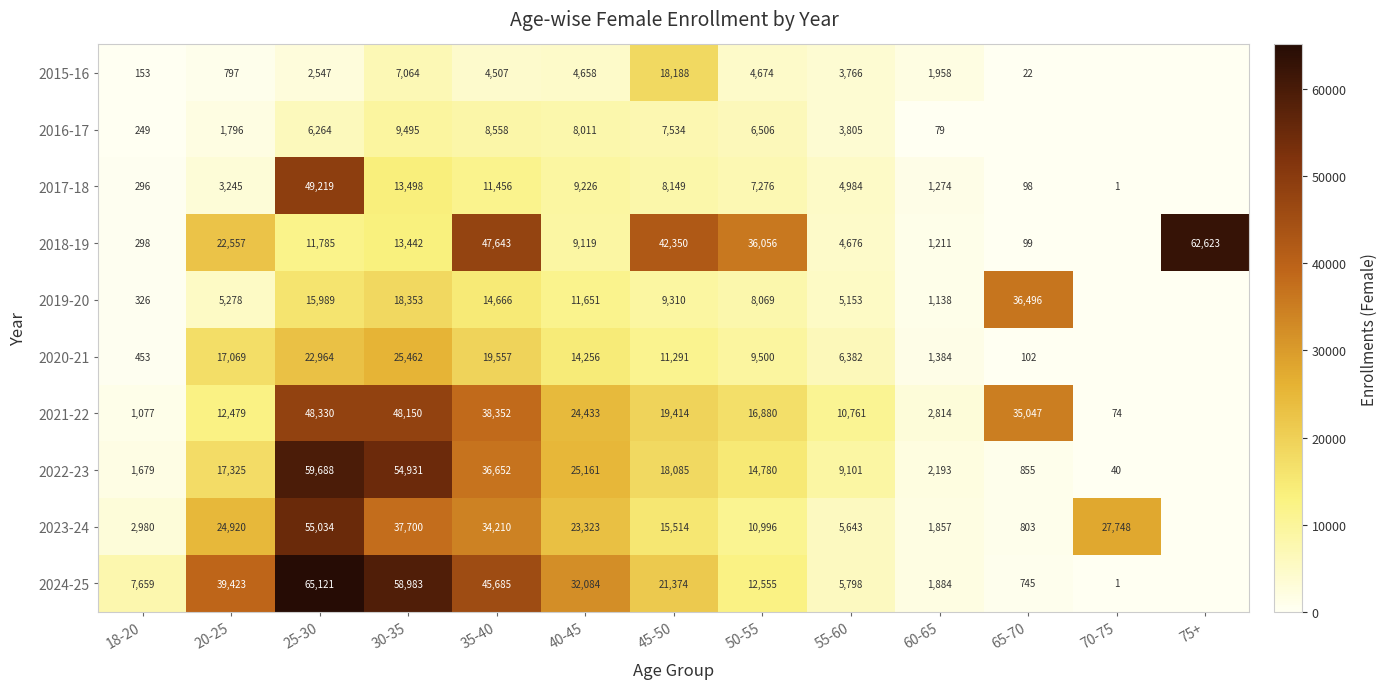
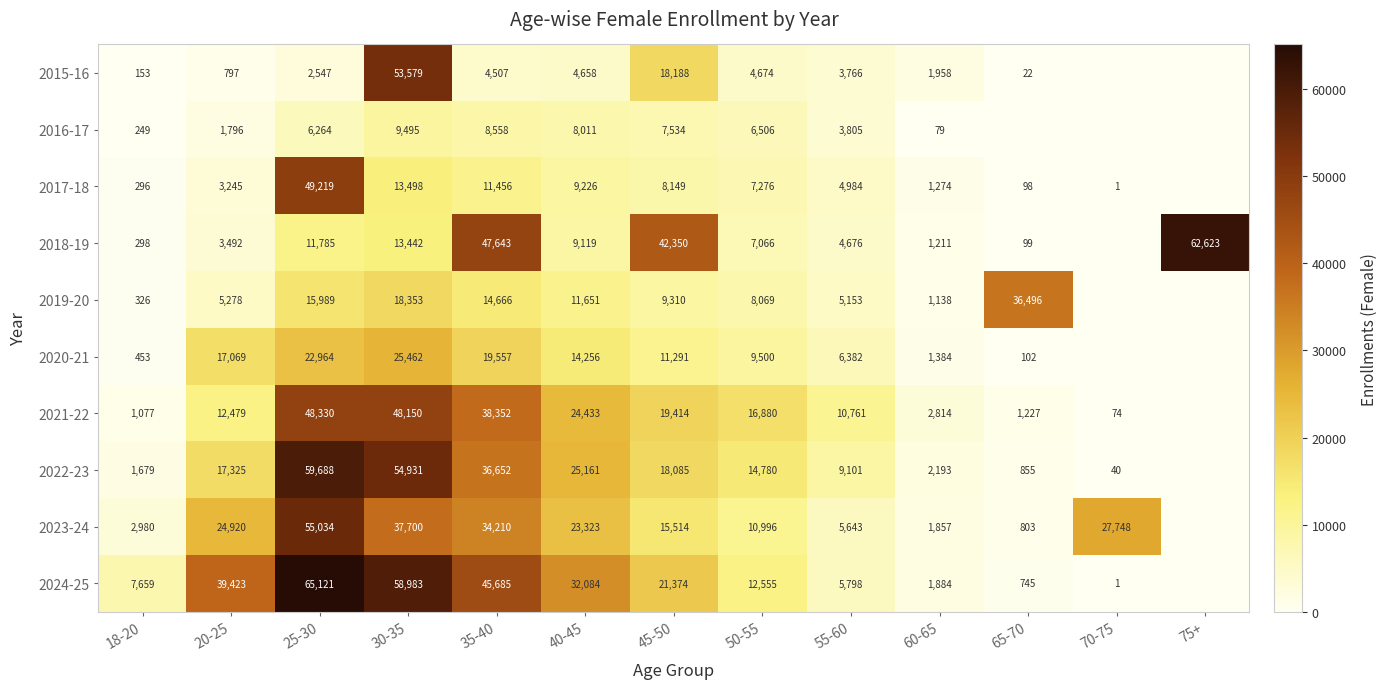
  {
    "2015-16": {
      "18-20": "153",
      "20-25": "797",
      "25-30": "2,547",
-     "30-35": "7,064",
+     "30-35": "53,579",
      "35-40": "4,507",
      "40-45": "4,658",
      "45-50": "18,188",
      "50-55": "4,674",
      "55-60": "3,766",
      "60-65": "1,958",
      "65-70": "22"
    },
    "2016-17": {
      "18-20": "249",
      "20-25": "1,796",
      "25-30": "6,264",
      "30-35": "9,495",
      "35-40": "8,558",
      "40-45": "8,011",
      "45-50": "7,534",
      "50-55": "6,506",
      "55-60": "3,805",
      "60-65": "79"
    },
    "2017-18": {
      "18-20": "296",
      "20-25": "3,245",
      "25-30": "49,219",
      "30-35": "13,498",
      "35-40": "11,456",
      "40-45": "9,226",
      "45-50": "8,149",
      "50-55": "7,276",
      "55-60": "4,984",
      "60-65": "1,274",
      "65-70": "98",
      "70-75": "1"
    },
    "2018-19": {
      "18-20": "298",
-     "20-25": "22,557",
+     "20-25": "3,492",
      "25-30": "11,785",
      "30-35": "13,442",
      "35-40": "47,643",
      "40-45": "9,119",
      "45-50": "42,350",
-     "50-55": "36,056",
+     "50-55": "7,066",
      "55-60": "4,676",
      "60-65": "1,211",
      "65-70": "99",
      "75+": "62,623"
    },
    "2019-20": {
      "18-20": "326",
      "20-25": "5,278",
      "25-30": "15,989",
      "30-35": "18,353",
      "35-40": "14,666",
      "40-45": "11,651",
      "45-50": "9,310",
      "50-55": "8,069",
      "55-60": "5,153",
      "60-65": "1,138",
      "65-70": "36,496"
    },
    "2020-21": {
      "18-20": "453",
      "20-25": "17,069",
      "25-30": "22,964",
      "30-35": "25,462",
      "35-40": "19,557",
      "40-45": "14,256",
      "45-50": "11,291",
      "50-55": "9,500",
      "55-60": "6,382",
      "60-65": "1,384",
      "65-70": "102"
    },
    "2021-22": {
      "18-20": "1,077",
      "20-25": "12,479",
      "25-30": "48,330",
      "30-35": "48,150",
      "35-40": "38,352",
      "40-45": "24,433",
      "45-50": "19,414",
      "50-55": "16,880",
      "55-60": "10,761",
      "60-65": "2,814",
-     "65-70": "35,047",
+     "65-70": "1,227",
      "70-75": "74"
    },
    "2022-23": {
      "18-20": "1,679",
      "20-25": "17,325",
      "25-30": "59,688",
      "30-35": "54,931",
      "35-40": "36,652",
      "40-45": "25,161",
      "45-50": "18,085",
      "50-55": "14,780",
      "55-60": "9,101",
      "60-65": "2,193",
      "65-70": "855",
      "70-75": "40"
    },
    "2023-24": {
      "18-20": "2,980",
      "20-25": "24,920",
      "25-30": "55,034",
      "30-35": "37,700",
      "35-40": "34,210",
      "40-45": "23,323",
      "45-50": "15,514",
      "50-55": "10,996",
      "55-60": "5,643",
      "60-65": "1,857",
      "65-70": "803",
      "70-75": "27,748"
    },
    "2024-25": {
      "18-20": "7,659",
      "20-25": "39,423",
      "25-30": "65,121",
      "30-35": "58,983",
      "35-40": "45,685",
      "40-45": "32,084",
      "45-50": "21,374",
      "50-55": "12,555",
      "55-60": "5,798",
      "60-65": "1,884",
      "65-70": "745",
      "70-75": "1"
    }
  }
